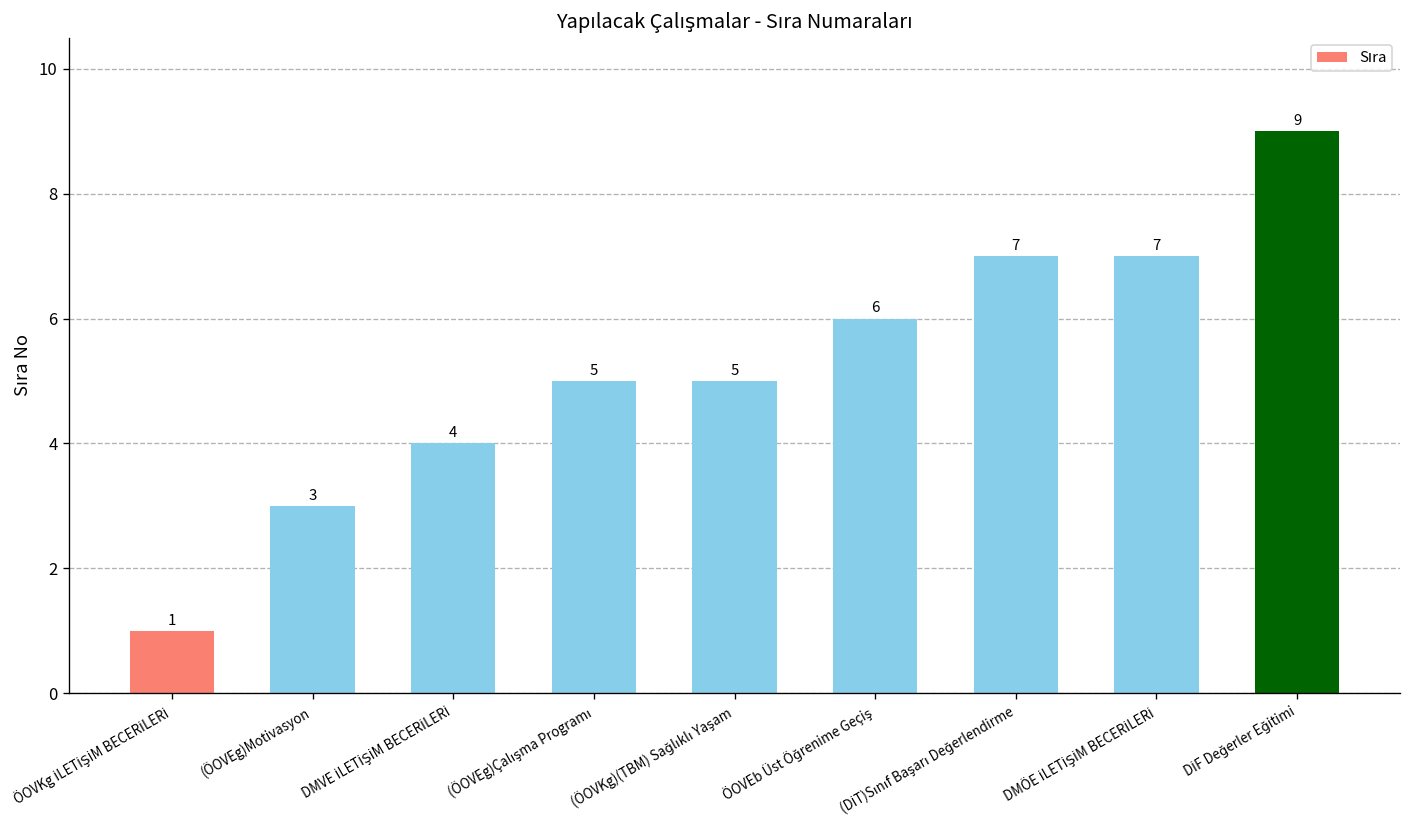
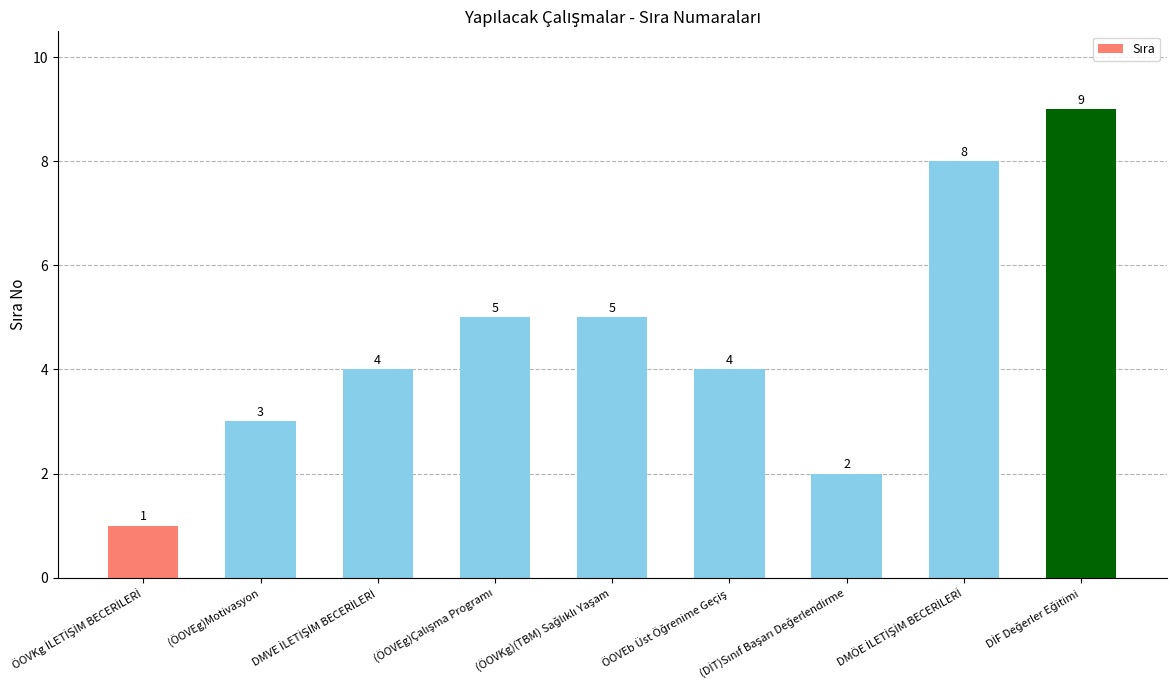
  {
    "ÖOVKg İLETİŞİM BECERİLERİ": 1,
    "(ÖOVEg)Motivasyon": 3,
    "DMVE İLETİŞİM BECERİLERİ": 4,
    "(ÖOVEg)Çalışma Programı": 5,
    "(ÖOVKg)(TBM) Sağlıklı Yaşam": 5,
-   "ÖOVEb Üst Öğrenime Geçiş": 6,
-   "(DİT)Sınıf Başarı Değerlendirme": 7,
-   "DMÖE İLETİŞİM BECERİLERİ": 7,
+   "ÖOVEb Üst Öğrenime Geçiş": 4,
+   "(DİT)Sınıf Başarı Değerlendirme": 2,
+   "DMÖE İLETİŞİM BECERİLERİ": 8,
    "DİF Değerler Eğitimi": 9
  }
